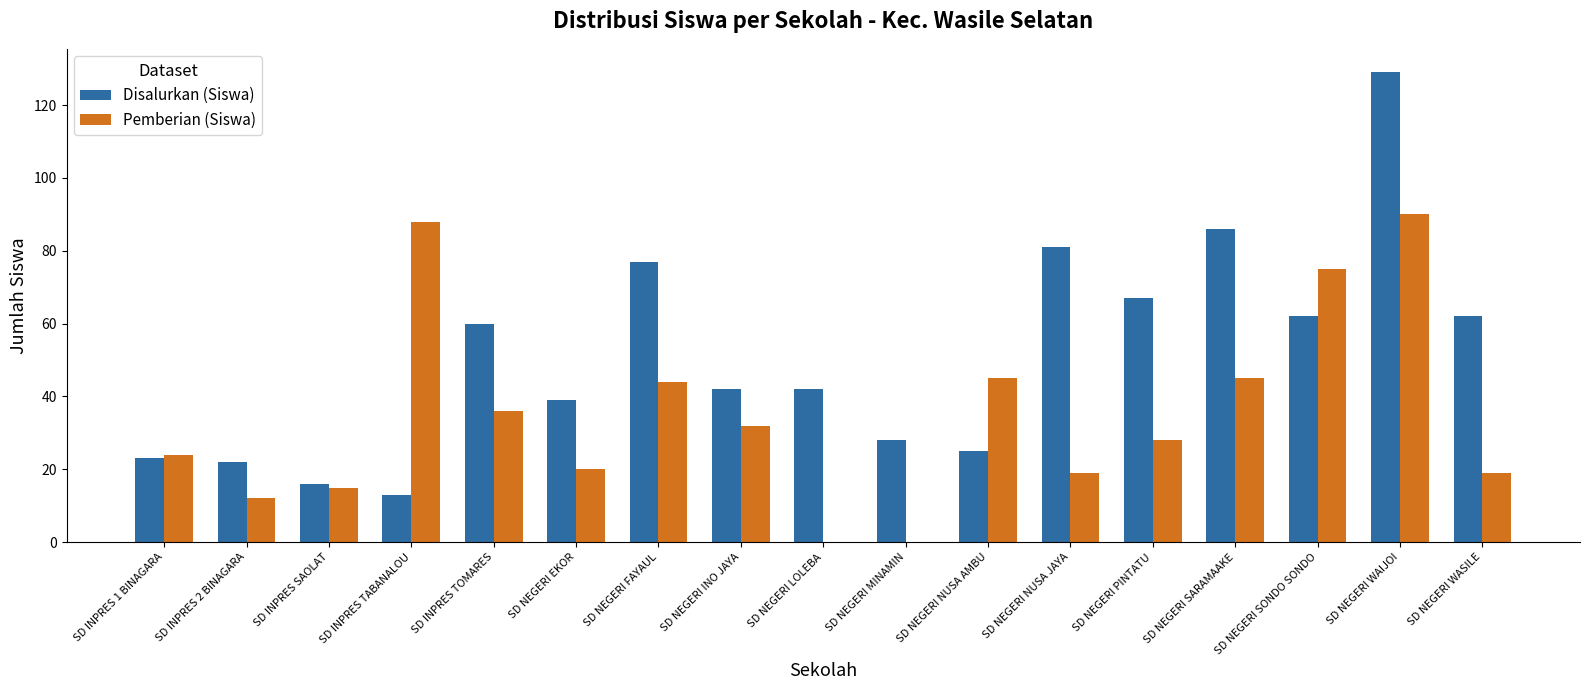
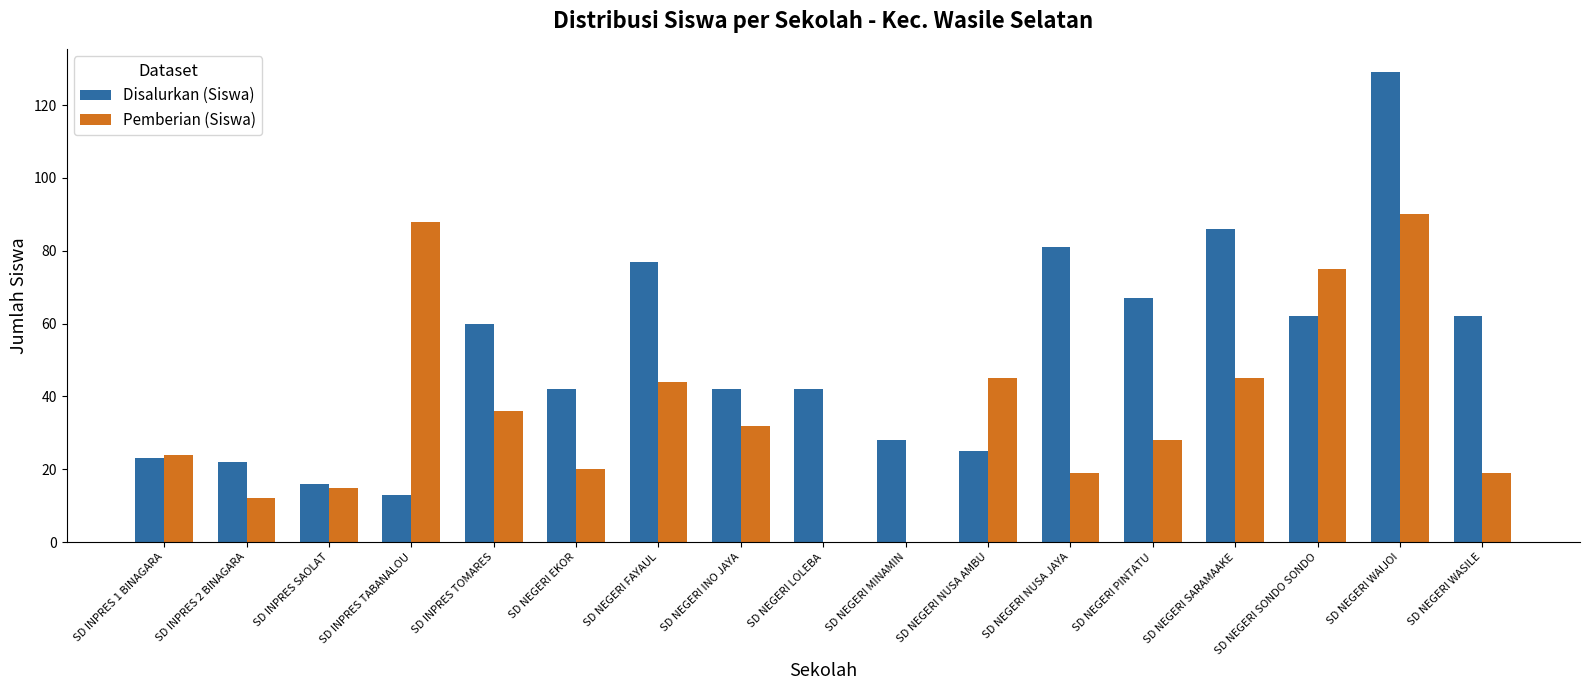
  {
    "Disalurkan (Siswa)": {
      "SD INPRES 1 BINAGARA": 23,
      "SD INPRES 2 BINAGARA": 22,
      "SD INPRES SAOLAT": 16,
      "SD INPRES TABANALOU": 13,
      "SD INPRES TOMARES": 60,
-     "SD NEGERI EKOR": 39,
+     "SD NEGERI EKOR": 42,
      "SD NEGERI FAYAUL": 77,
      "SD NEGERI INO JAYA": 42,
      "SD NEGERI LOLEBA": 42,
      "SD NEGERI MINAMIN": 28,
      "SD NEGERI NUSA AMBU": 25,
      "SD NEGERI NUSA JAYA": 81,
      "SD NEGERI PINTATU": 67,
      "SD NEGERI SARAMAAKE": 86,
      "SD NEGERI SONDO SONDO": 62,
      "SD NEGERI WAIJOI": 129,
      "SD NEGERI WASILE": 62
    },
    "Pemberian (Siswa)": {
      "SD INPRES 1 BINAGARA": 24,
      "SD INPRES 2 BINAGARA": 12,
      "SD INPRES SAOLAT": 15,
      "SD INPRES TABANALOU": 88,
      "SD INPRES TOMARES": 36,
      "SD NEGERI EKOR": 20,
      "SD NEGERI FAYAUL": 44,
      "SD NEGERI INO JAYA": 32,
      "SD NEGERI LOLEBA": 0,
      "SD NEGERI MINAMIN": 0,
      "SD NEGERI NUSA AMBU": 45,
      "SD NEGERI NUSA JAYA": 19,
      "SD NEGERI PINTATU": 28,
      "SD NEGERI SARAMAAKE": 45,
      "SD NEGERI SONDO SONDO": 75,
      "SD NEGERI WAIJOI": 90,
      "SD NEGERI WASILE": 19
    }
  }
